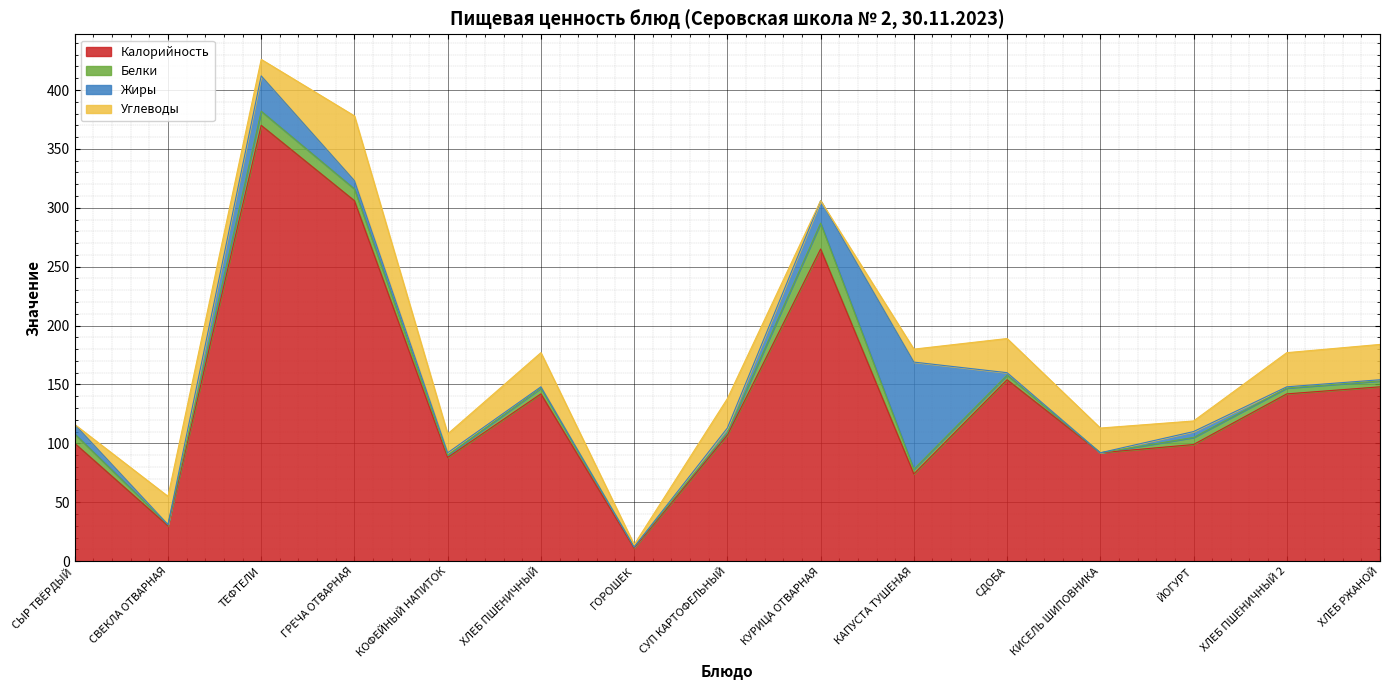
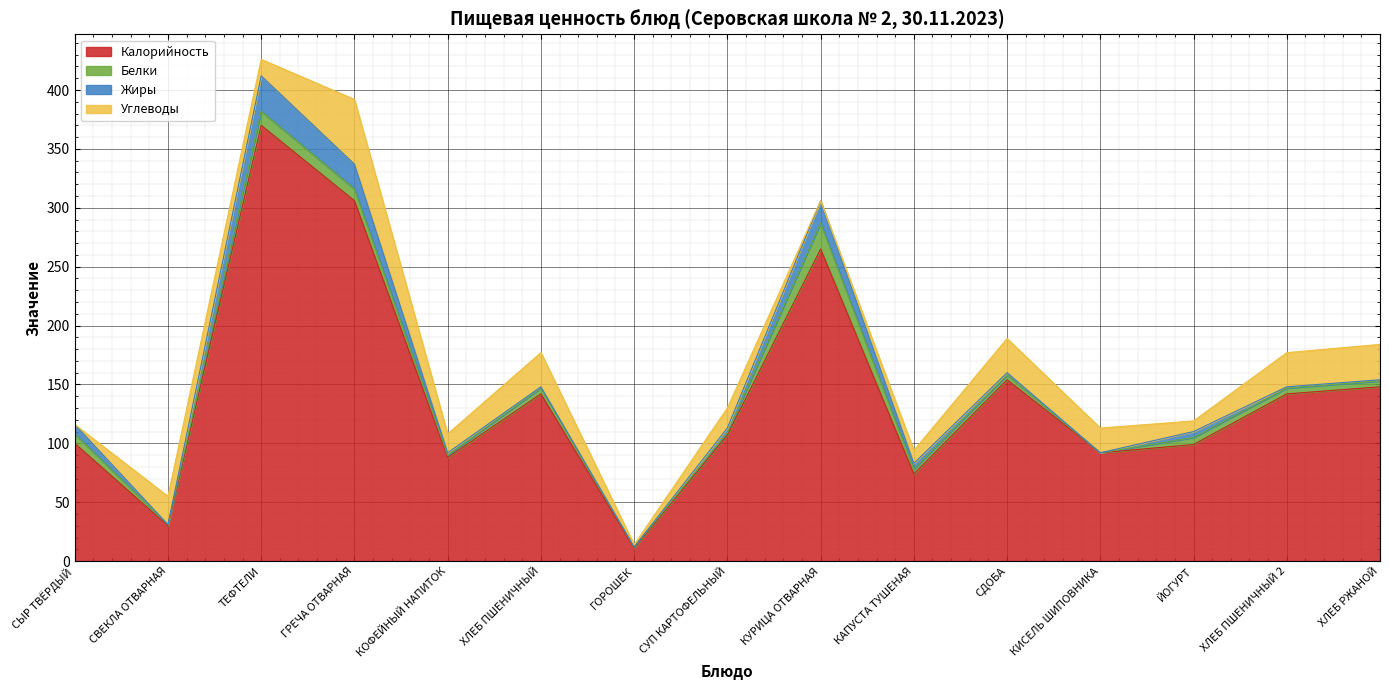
  {
    "Калорийность": {
      "СЫР ТВЁРДЫЙ": 100,
      "ТЕФТЕЛИ": 370,
      "ГРЕЧА ОТВАРНАЯ": 306,
      "ХЛЕБ ПШЕНИЧНЫЙ": 142,
      "КУРИЦА ОТВАРНАЯ": 265,
      "КАПУСТА ТУШЕНАЯ": 74,
      "СДОБА": 154,
      "ЙОГУРТ": 99,
      "ХЛЕБ ПШЕНИЧНЫЙ 2": 142,
      "ХЛЕБ РЖАНОЙ": 148
    },
    "Белки": {
      "СЫР ТВЁРДЫЙ": 8,
      "ТЕФТЕЛИ": 12,
      "ГРЕЧА ОТВАРНАЯ": 10,
      "КУРИЦА ОТВАРНАЯ": 22,
      "КАПУСТА ТУШЕНАЯ": 4,
      "ЙОГУРТ": 6
    },
    "Жиры": {
      "ТЕФТЕЛИ": 30,
-     "ГРЕЧА ОТВАРНАЯ": 7,
+     "ГРЕЧА ОТВАРНАЯ": 21,
      "СУП КАРТОФЕЛЬНЫЙ": 4,
-     "КАПУСТА ТУШЕНАЯ": 91,
+     "КАПУСТА ТУШЕНАЯ": 5,
      "ЙОГУРТ": 5
    },
    "Углеводы": {
      "СВЕКЛА ОТВАРНАЯ": 24,
      "ТЕФТЕЛИ": 14,
      "ГРЕЧА ОТВАРНАЯ": 55,
      "КОФЕЙНЫЙ НАПИТОК": 16,
      "ХЛЕБ ПШЕНИЧНЫЙ": 29,
-     "СУП КАРТОФЕЛЬНЫЙ": 25,
+     "СУП КАРТОФЕЛЬНЫЙ": 17,
      "КАПУСТА ТУШЕНАЯ": 11,
      "СДОБА": 29,
      "КИСЕЛЬ ШИПОВНИКА": 21,
      "ЙОГУРТ": 9,
      "ХЛЕБ ПШЕНИЧНЫЙ 2": 29,
      "ХЛЕБ РЖАНОЙ": 30
    }
  }
